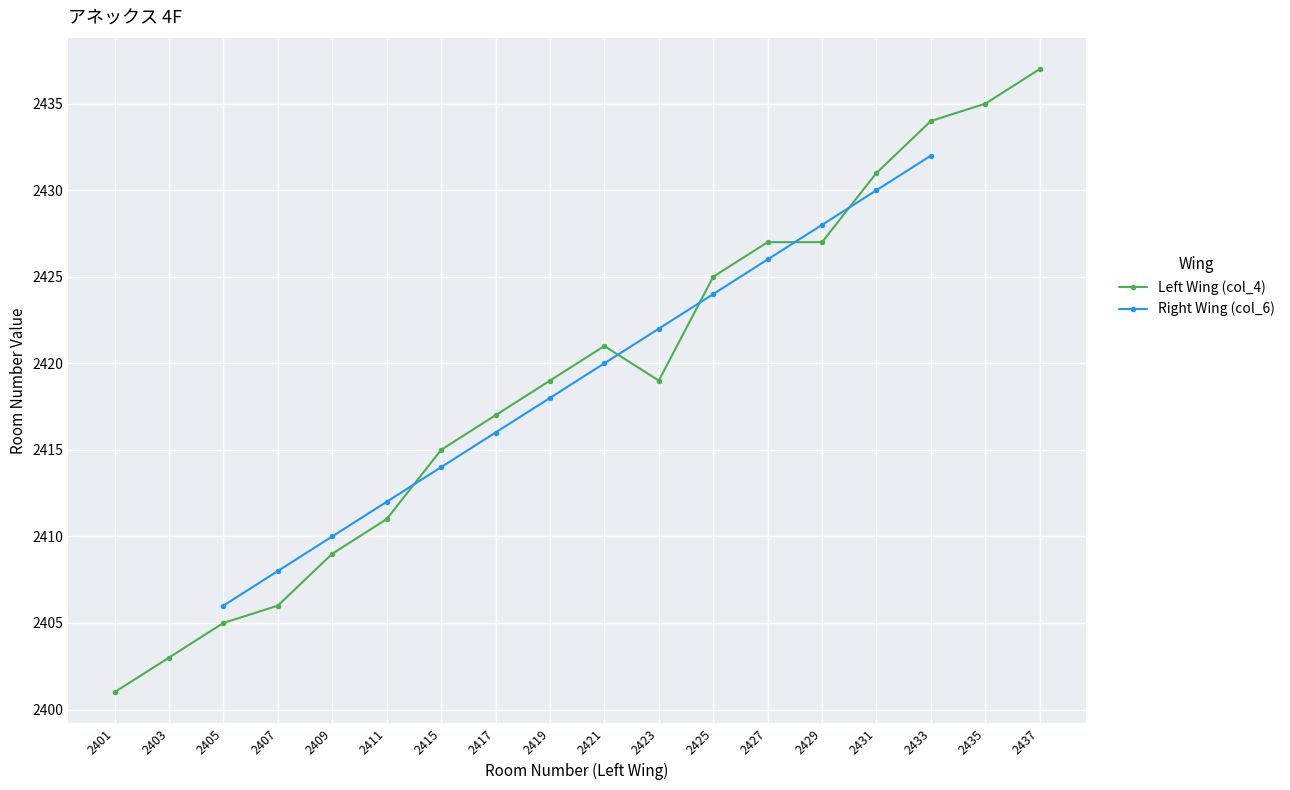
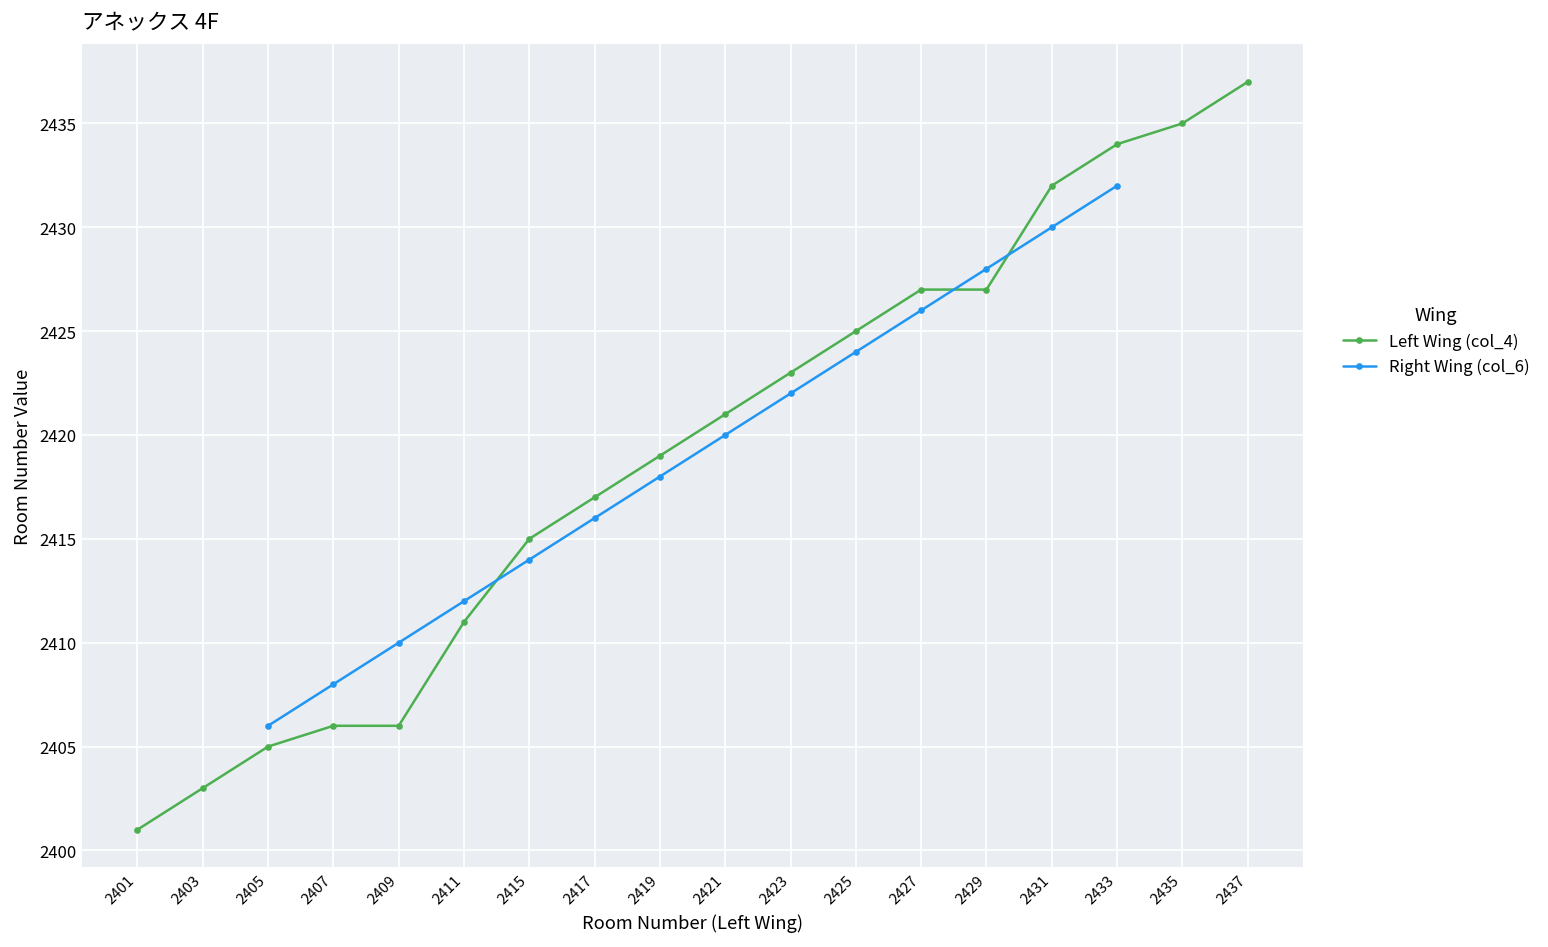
  {
    "Left Wing (col_4)": {
      "2401": 2401,
      "2403": 2403,
      "2405": 2405,
      "2407": 2406,
-     "2409": 2409,
+     "2409": 2406,
      "2411": 2411,
      "2415": 2415,
      "2417": 2417,
      "2419": 2419,
      "2421": 2421,
-     "2423": 2419,
+     "2423": 2423,
      "2425": 2425,
      "2427": 2427,
      "2429": 2427,
-     "2431": 2431,
+     "2431": 2432,
      "2433": 2434,
      "2435": 2435,
      "2437": 2437
    },
    "Right Wing (col_6)": {
      "2405": 2406,
      "2407": 2408,
      "2409": 2410,
      "2411": 2412,
      "2415": 2414,
      "2417": 2416,
      "2419": 2418,
      "2421": 2420,
      "2423": 2422,
      "2425": 2424,
      "2427": 2426,
      "2429": 2428,
      "2431": 2430,
      "2433": 2432
    }
  }
